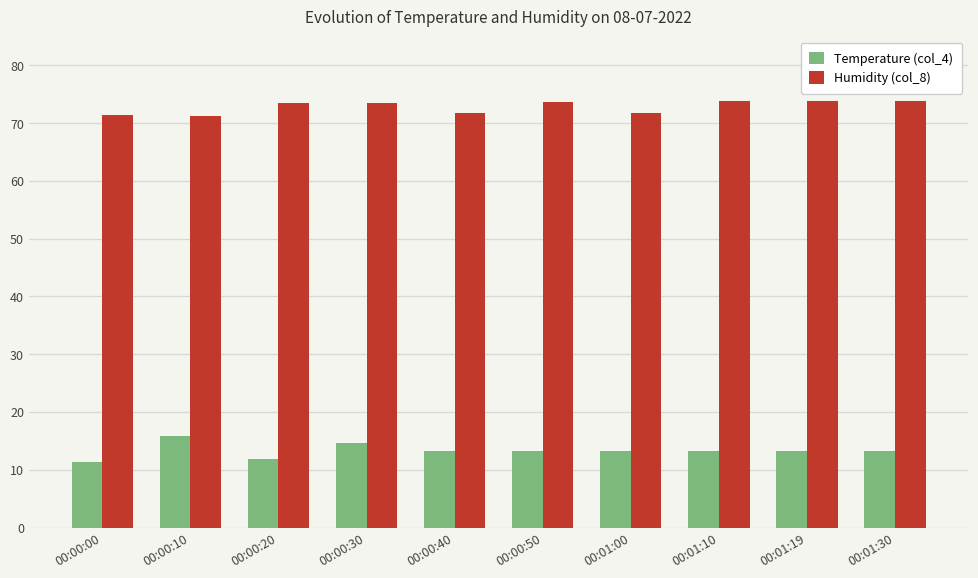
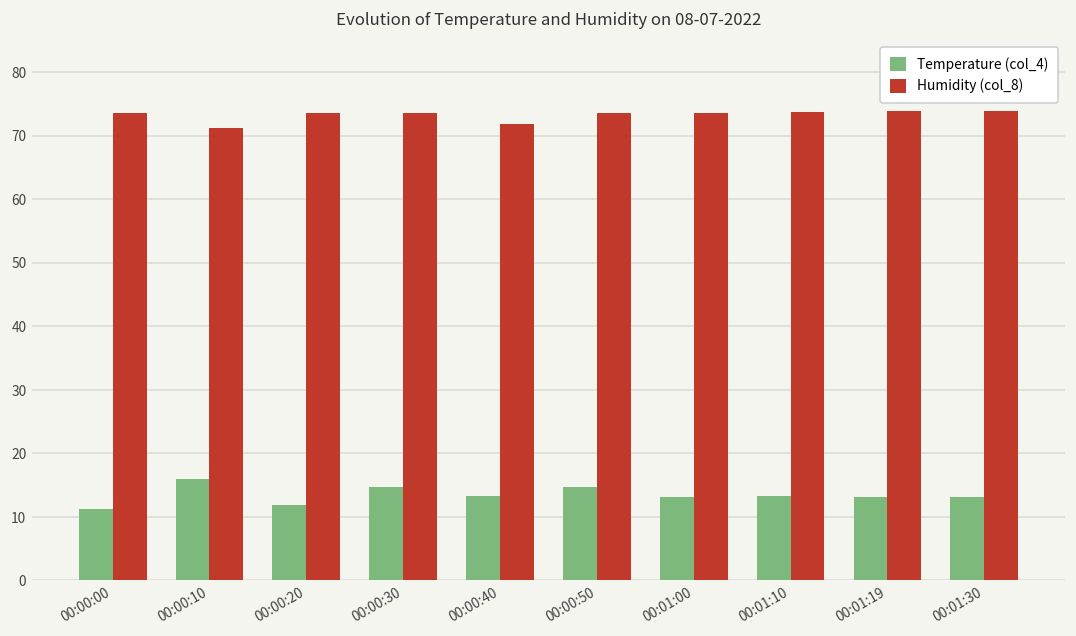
  {
    "Temperature (col_4)": {
      "00:00:00": 11,
      "00:00:10": 16,
      "00:00:20": 12,
      "00:00:30": 15,
      "00:00:40": 13,
-     "00:00:50": 13,
+     "00:00:50": 15,
      "00:01:00": 13,
      "00:01:10": 13,
      "00:01:19": 13,
      "00:01:30": 13
    },
    "Humidity (col_8)": {
-     "00:00:00": 71,
+     "00:00:00": 74,
      "00:00:10": 71,
      "00:00:20": 74,
      "00:00:30": 74,
      "00:00:40": 72,
      "00:00:50": 74,
-     "00:01:00": 72,
+     "00:01:00": 74,
      "00:01:10": 74,
      "00:01:19": 74,
      "00:01:30": 74
    }
  }
